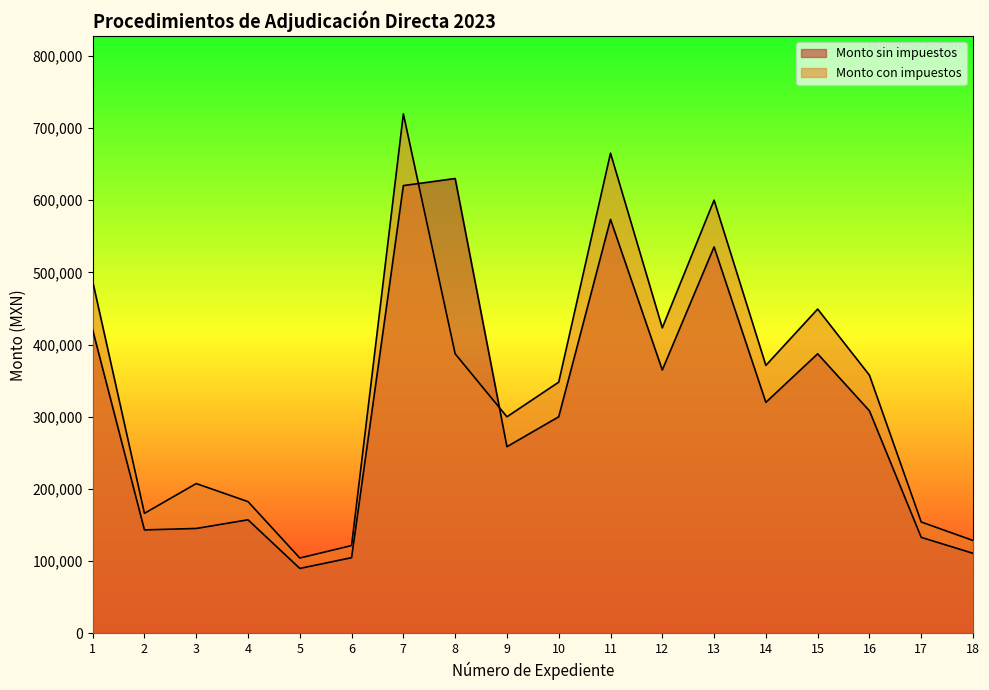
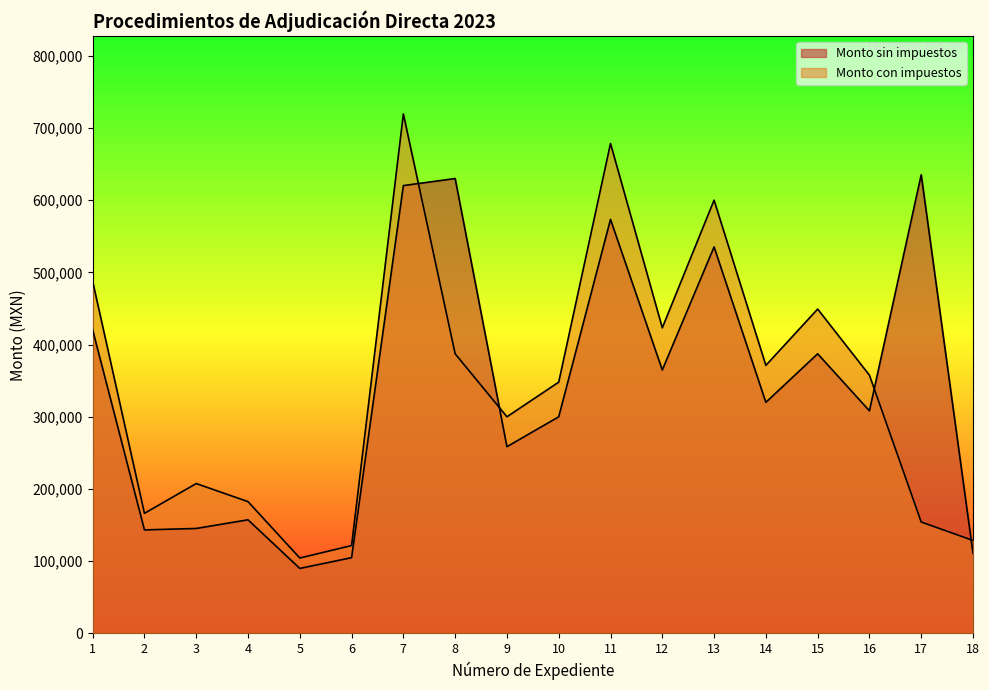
  {
    "Monto sin impuestos": {
      "1": "420,000",
      "2": "140,000",
      "3": "150,000",
      "4": "160,000",
      "5": "90,000",
      "6": "100,000",
      "7": "620,000",
      "8": "630,000",
      "9": "260,000",
      "10": "300,000",
      "11": "570,000",
      "12": "360,000",
      "13": "540,000",
      "14": "320,000",
      "15": "390,000",
      "16": "310,000",
-     "17": "130,000",
+     "17": "640,000",
      "18": "110,000"
    },
    "Monto con impuestos": {
      "1": "490,000",
      "2": "170,000",
      "3": "210,000",
      "4": "180,000",
      "5": "100,000",
      "6": "120,000",
      "7": "720,000",
      "8": "390,000",
      "9": "300,000",
      "10": "350,000",
-     "11": "670,000",
+     "11": "680,000",
      "12": "420,000",
      "13": "600,000",
      "14": "370,000",
      "15": "450,000",
      "16": "360,000",
      "17": "150,000",
      "18": "130,000"
    }
  }
